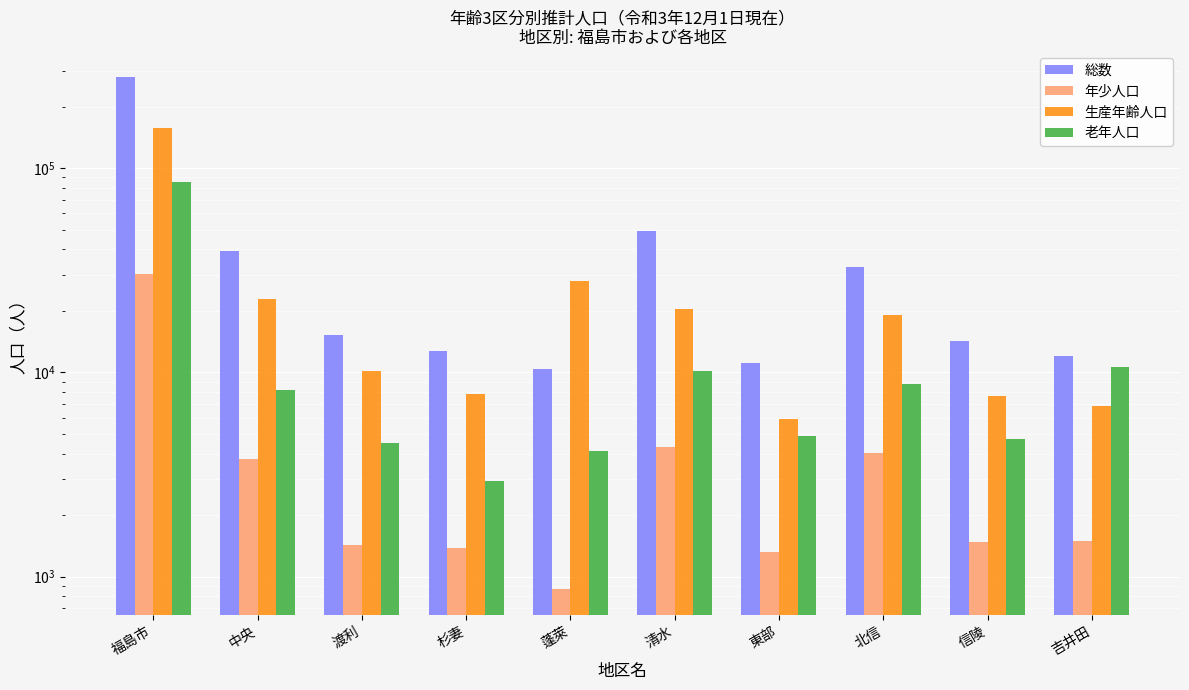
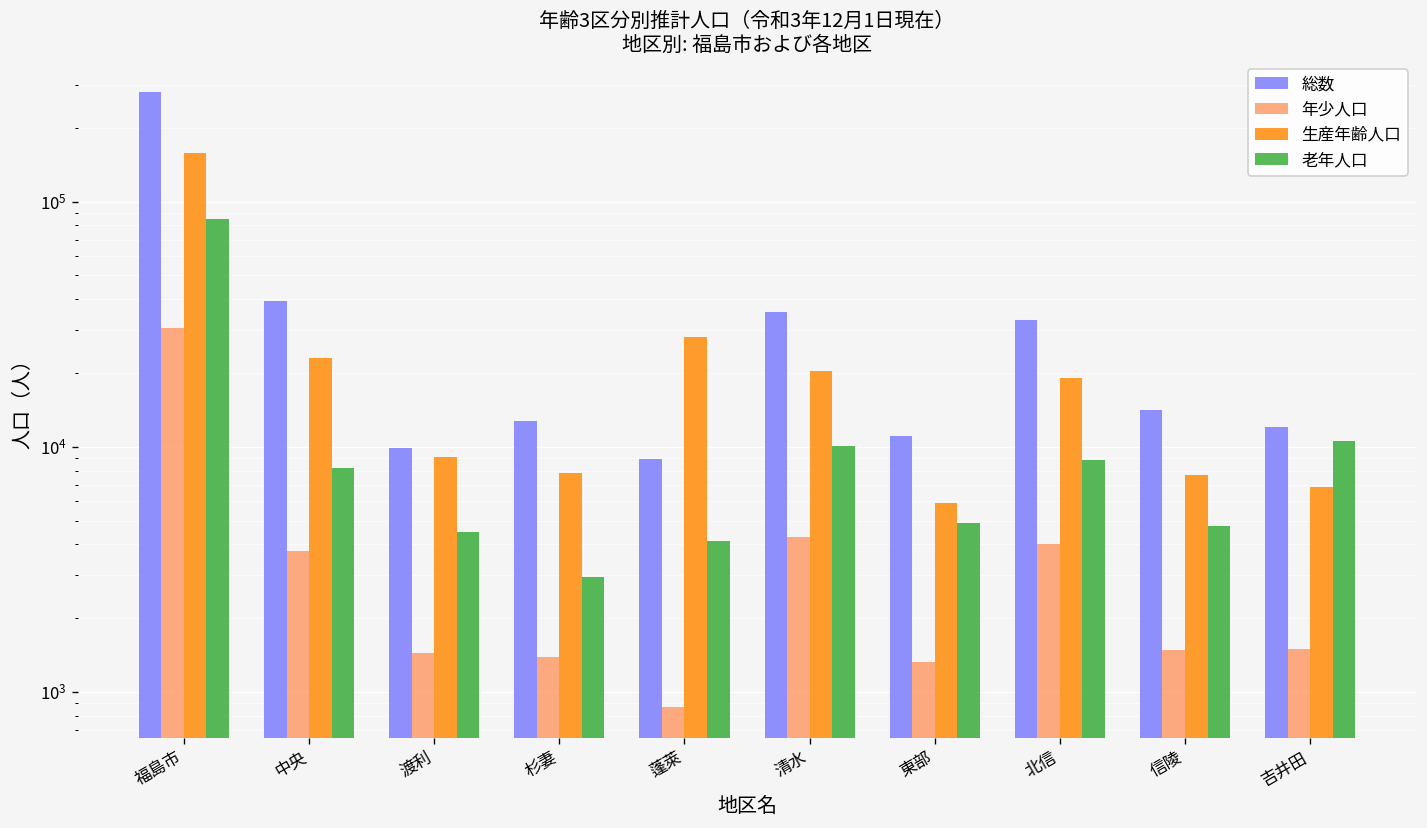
  {
    "総数": {
      "福島市": 280000,
      "中央": 39000,
-     "渡利": 15000,
+     "渡利": 10000,
      "杉妻": 13000,
-     "蓬萊": 10000,
-     "清水": 49000,
+     "蓬萊": 9000,
+     "清水": 36000,
      "東部": 11000,
      "北信": 33000,
      "信陵": 14000,
      "吉井田": 12000
    },
    "年少人口": {
      "福島市": 30000,
      "中央": 3800,
      "渡利": 1400,
      "杉妻": 1400,
      "蓬萊": 870,
      "清水": 4300,
      "東部": 1300,
      "北信": 4000,
      "信陵": 1500,
      "吉井田": 1500
    },
    "生産年齢人口": {
      "福島市": 160000,
      "中央": 23000,
-     "渡利": 10000,
+     "渡利": 9000,
      "杉妻": 7800,
      "蓬萊": 28000,
      "清水": 20000,
      "東部": 5900,
      "北信": 19000,
      "信陵": 7700,
      "吉井田": 6900
    },
    "老年人口": {
      "福島市": 85000,
      "中央": 8200,
      "渡利": 4500,
      "杉妻": 3000,
      "蓬萊": 4100,
      "清水": 10000,
      "東部": 4900,
      "北信": 8800,
      "信陵": 4700,
      "吉井田": 11000
    }
  }
